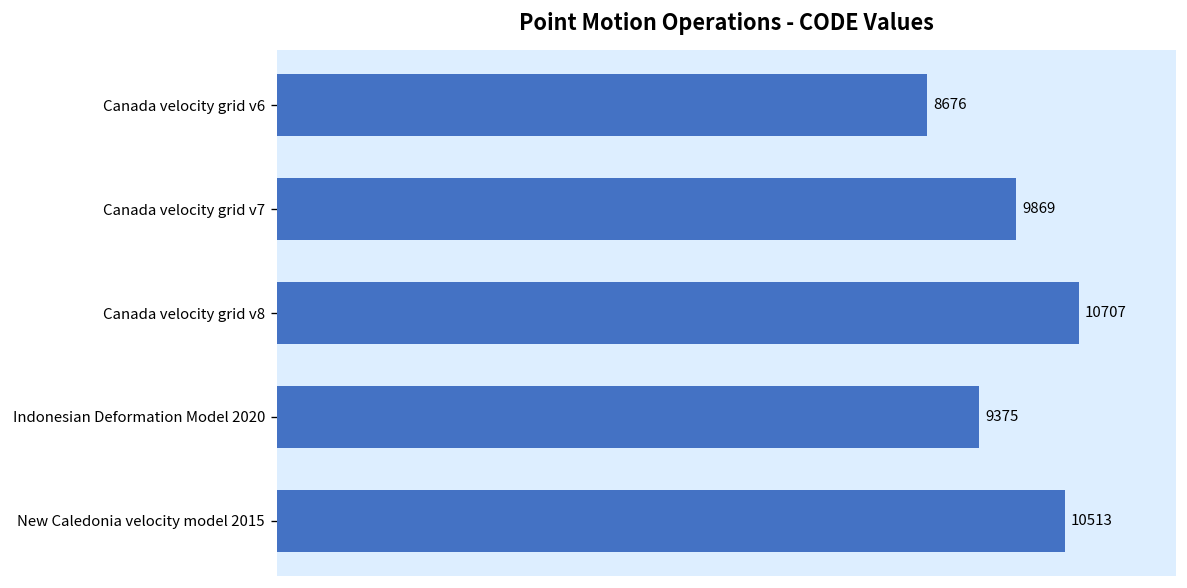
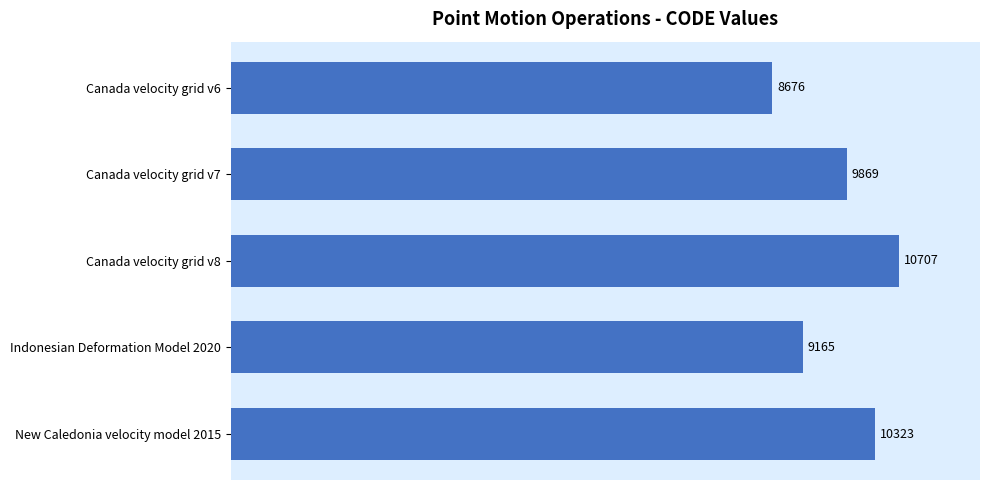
  {
    "Canada velocity grid v6": 8676,
    "Canada velocity grid v7": 9869,
    "Canada velocity grid v8": 10707,
-   "Indonesian Deformation Model 2020": 9375,
-   "New Caledonia velocity model 2015": 10513
+   "Indonesian Deformation Model 2020": 9165,
+   "New Caledonia velocity model 2015": 10323
  }
